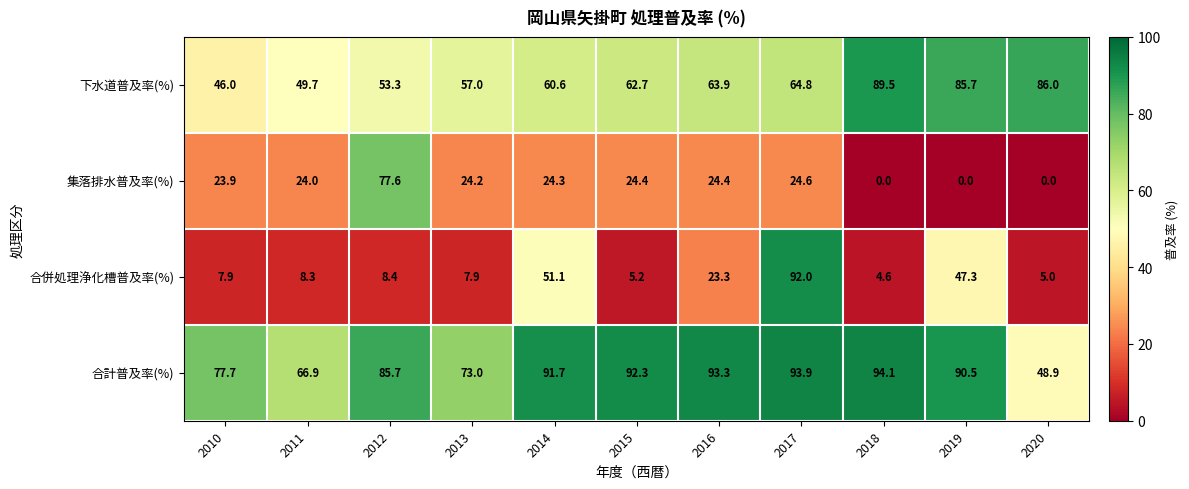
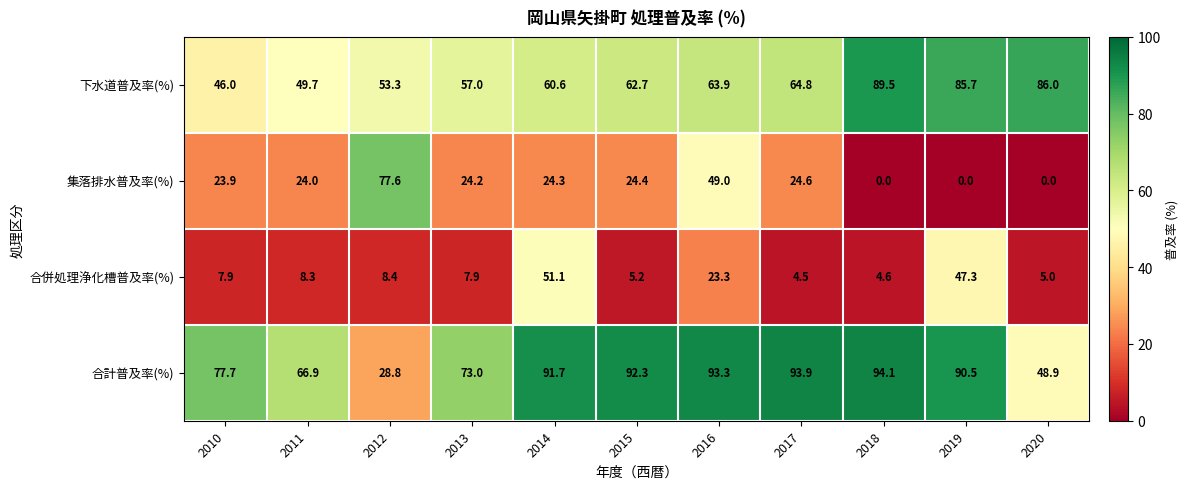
  {
    "下水道普及率(%)": {
      "2010": 46.0,
      "2011": 49.7,
      "2012": 53.3,
      "2013": 57.0,
      "2014": 60.6,
      "2015": 62.7,
      "2016": 63.9,
      "2017": 64.8,
      "2018": 89.5,
      "2019": 85.7,
      "2020": 86.0
    },
    "集落排水普及率(%)": {
      "2010": 23.9,
      "2011": 24.0,
      "2012": 77.6,
      "2013": 24.2,
      "2014": 24.3,
      "2015": 24.4,
-     "2016": 24.4,
+     "2016": 49.0,
      "2017": 24.6,
      "2018": 0.0,
      "2019": 0.0,
      "2020": 0.0
    },
    "合併処理浄化槽普及率(%)": {
      "2010": 7.9,
      "2011": 8.3,
      "2012": 8.4,
      "2013": 7.9,
      "2014": 51.1,
      "2015": 5.2,
      "2016": 23.3,
-     "2017": 92.0,
+     "2017": 4.5,
      "2018": 4.6,
      "2019": 47.3,
      "2020": 5.0
    },
    "合計普及率(%)": {
      "2010": 77.7,
      "2011": 66.9,
-     "2012": 85.7,
+     "2012": 28.8,
      "2013": 73.0,
      "2014": 91.7,
      "2015": 92.3,
      "2016": 93.3,
      "2017": 93.9,
      "2018": 94.1,
      "2019": 90.5,
      "2020": 48.9
    }
  }
